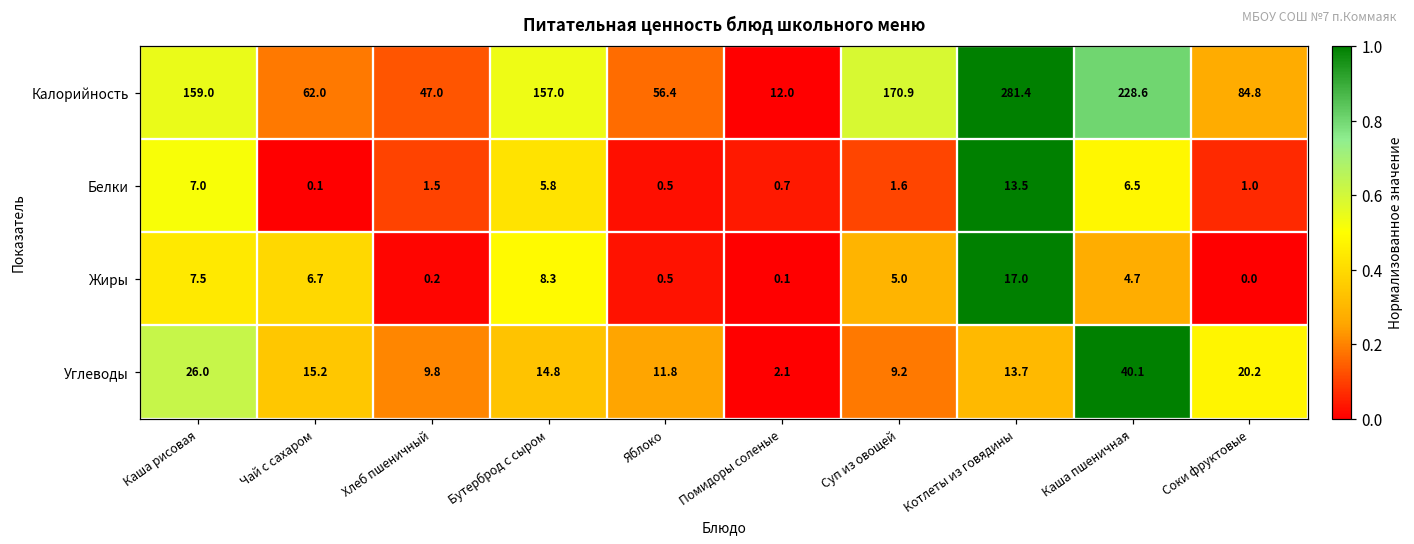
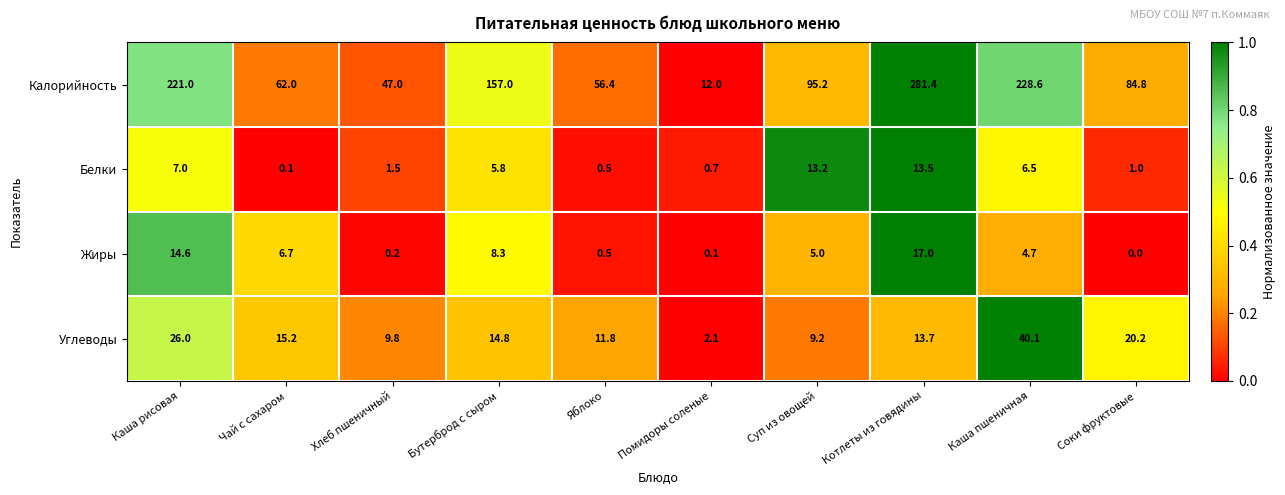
  {
    "Калорийность": {
-     "Каша рисовая": 159.0,
+     "Каша рисовая": 221.0,
      "Чай с сахаром": 62.0,
      "Хлеб пшеничный": 47.0,
      "Бутерброд с сыром": 157.0,
      "Яблоко": 56.4,
      "Помидоры соленые": 12.0,
-     "Суп из овощей": 170.9,
+     "Суп из овощей": 95.2,
      "Котлеты из говядины": 281.4,
      "Каша пшеничная": 228.6,
      "Соки фруктовые": 84.8
    },
    "Белки": {
      "Каша рисовая": 7.0,
      "Чай с сахаром": 0.1,
      "Хлеб пшеничный": 1.5,
      "Бутерброд с сыром": 5.8,
      "Яблоко": 0.5,
      "Помидоры соленые": 0.7,
-     "Суп из овощей": 1.6,
+     "Суп из овощей": 13.2,
      "Котлеты из говядины": 13.5,
      "Каша пшеничная": 6.5,
      "Соки фруктовые": 1.0
    },
    "Жиры": {
-     "Каша рисовая": 7.5,
+     "Каша рисовая": 14.6,
      "Чай с сахаром": 6.7,
      "Хлеб пшеничный": 0.2,
      "Бутерброд с сыром": 8.3,
      "Яблоко": 0.5,
      "Помидоры соленые": 0.1,
      "Суп из овощей": 5.0,
      "Котлеты из говядины": 17.0,
      "Каша пшеничная": 4.7,
      "Соки фруктовые": 0.0
    },
    "Углеводы": {
      "Каша рисовая": 26.0,
      "Чай с сахаром": 15.2,
      "Хлеб пшеничный": 9.8,
      "Бутерброд с сыром": 14.8,
      "Яблоко": 11.8,
      "Помидоры соленые": 2.1,
      "Суп из овощей": 9.2,
      "Котлеты из говядины": 13.7,
      "Каша пшеничная": 40.1,
      "Соки фруктовые": 20.2
    }
  }
